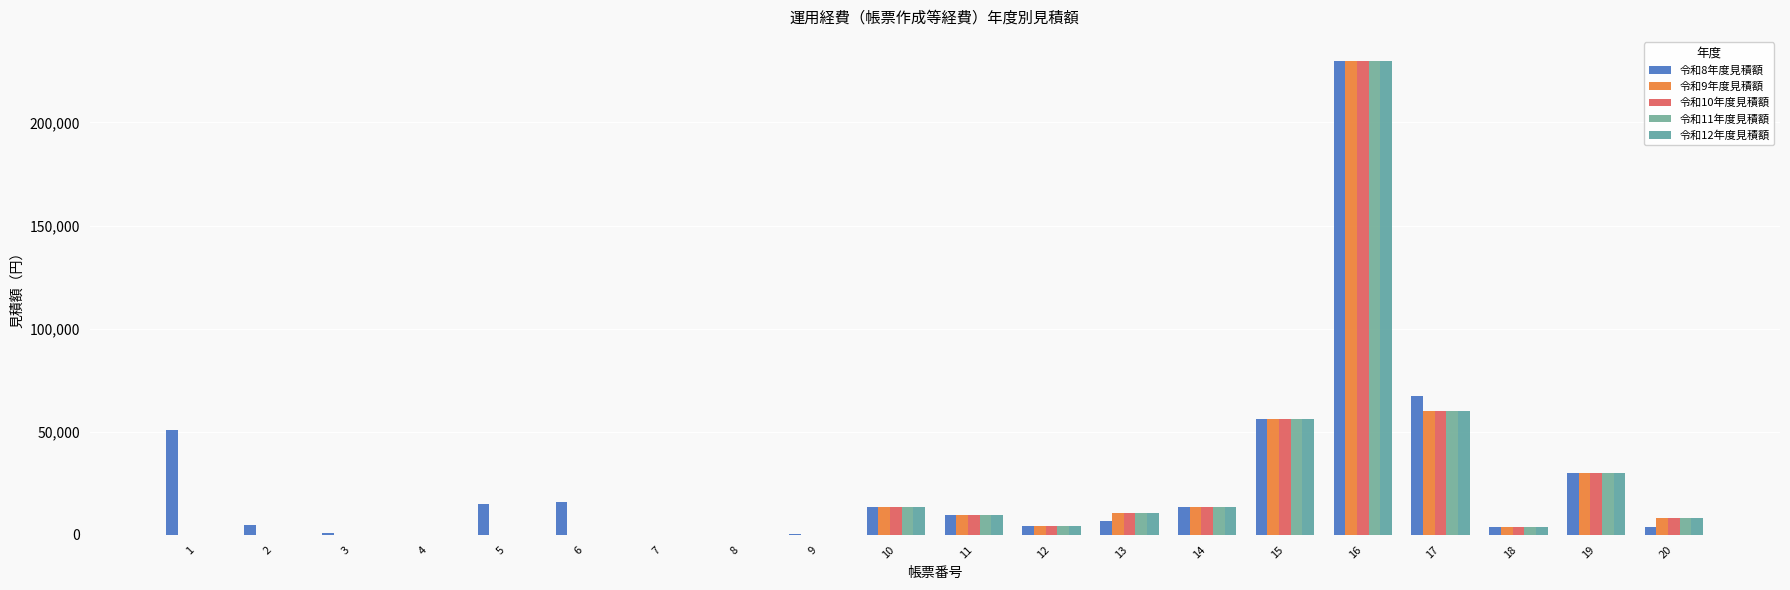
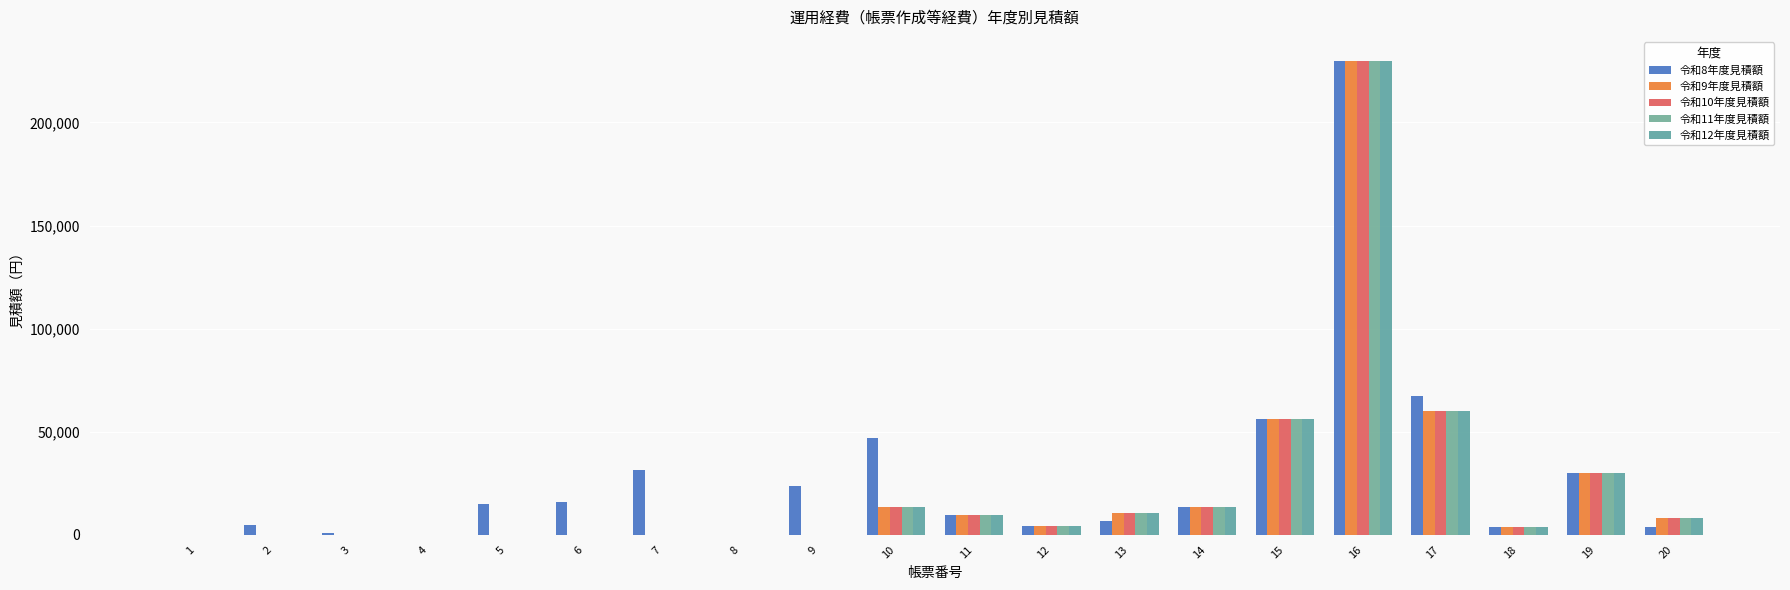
  {
    "令和8年度見積額": {
-     "1": "51,000",
+     "1": "0",
      "2": "5,000",
      "4": "0",
      "5": "15,000",
      "6": "16,000",
-     "7": "0",
-     "9": "0",
-     "10": "14,000",
+     "7": "32,000",
+     "9": "24,000",
+     "10": "47,000",
      "11": "10,000",
      "12": "5,000",
      "13": "7,000",
      "14": "14,000",
      "15": "56,000",
      "16": "230,000",
      "17": "67,000",
      "18": "4,000",
      "19": "30,000",
      "20": "4,000"
    }
  }
